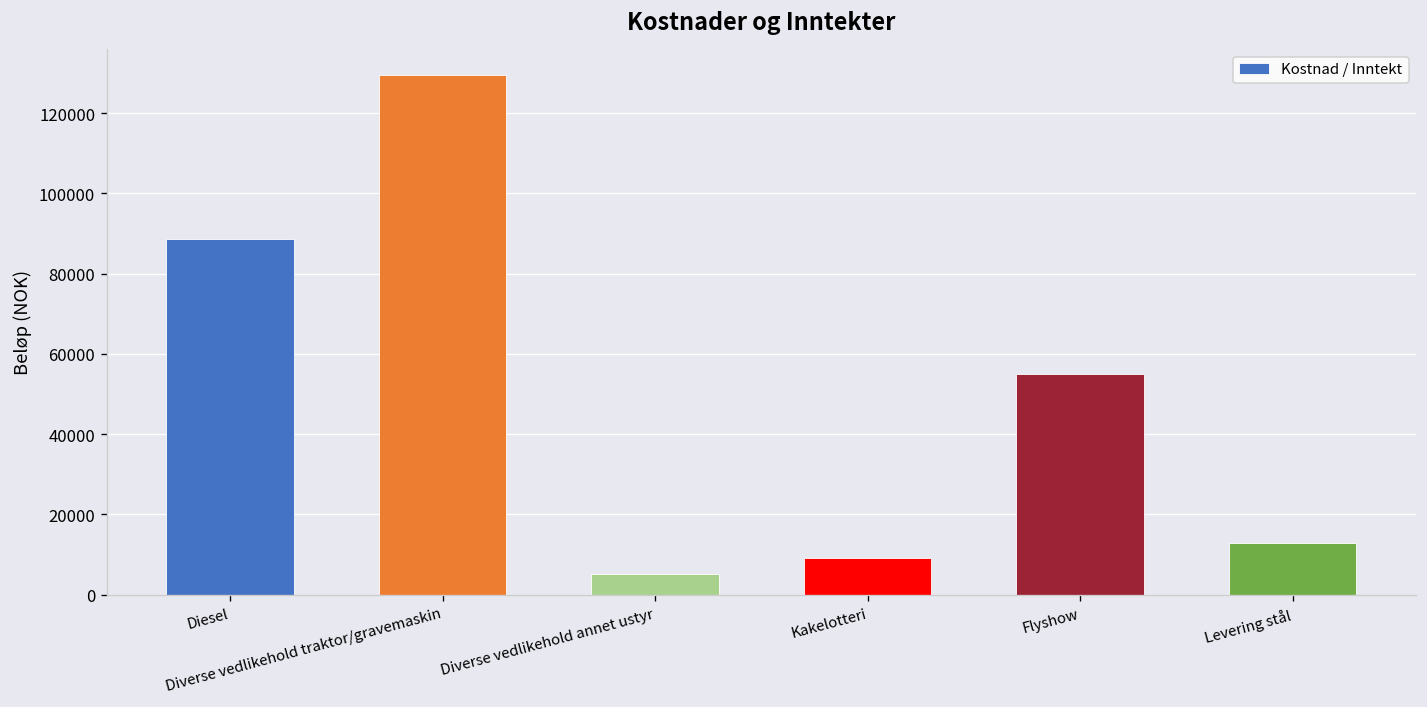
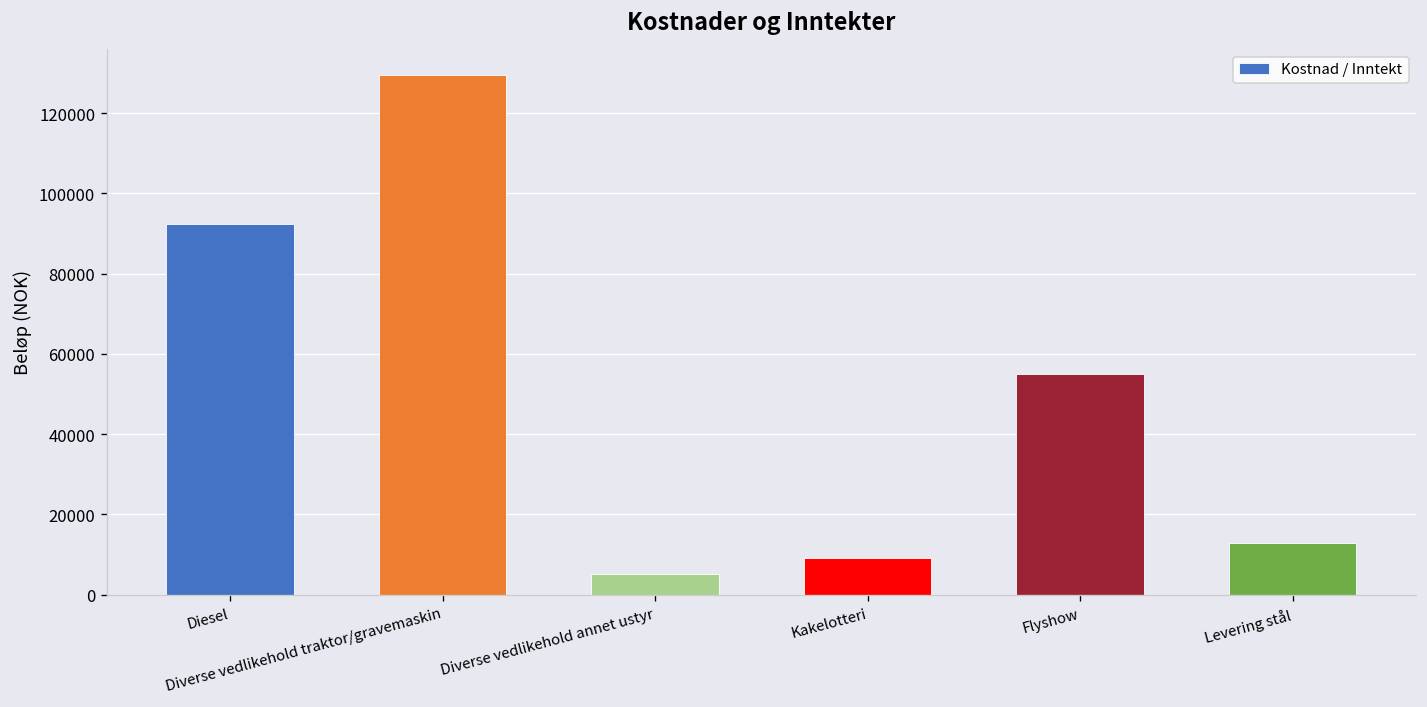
  {
-   "Diesel": 89000,
+   "Diesel": 92000,
    "Diverse vedlikehold traktor/gravemaskin": 130000,
    "Diverse vedlikehold annet ustyr": 5000,
    "Kakelotteri": 9000,
    "Flyshow": 55000,
    "Levering stål": 13000
  }
